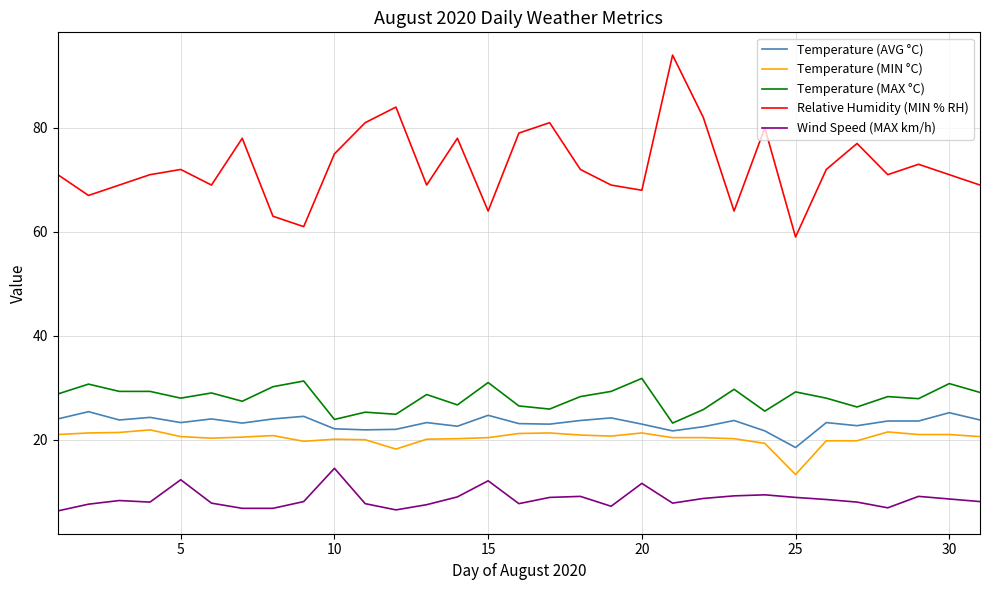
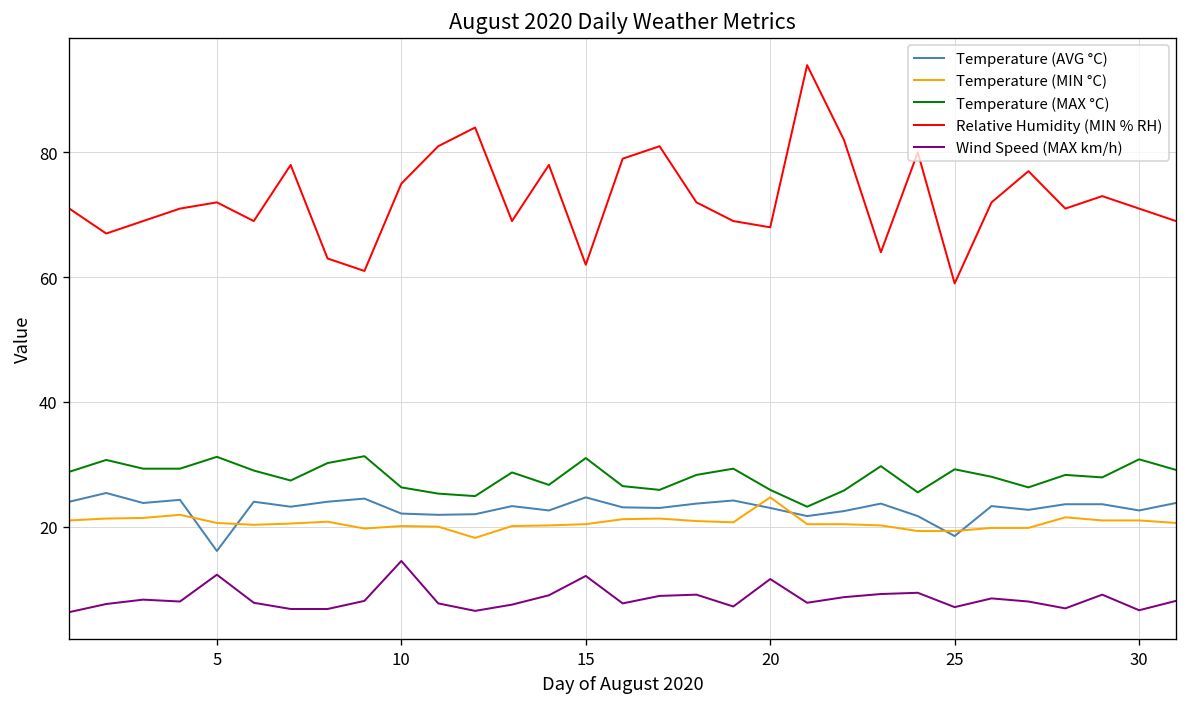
  {
    "Temperature (AVG °C)": {
-     "5": 23,
+     "5": 16,
      "10": 22,
      "15": 25,
      "20": 23,
      "25": 19,
-     "30": 25
+     "30": 23
    },
    "Temperature (MIN °C)": {
      "5": 21,
      "10": 20,
      "15": 20,
-     "20": 21,
-     "25": 13,
+     "20": 25,
+     "25": 19,
      "30": 21
    },
    "Temperature (MAX °C)": {
-     "5": 28,
-     "10": 24,
+     "5": 31,
+     "10": 26,
      "15": 31,
-     "20": 32,
+     "20": 26,
      "25": 29,
      "30": 31
    },
    "Relative Humidity (MIN % RH)": {
      "5": 72,
      "10": 75,
-     "15": 64,
+     "15": 62,
      "20": 68,
      "25": 59,
      "30": 71
    },
    "Wind Speed (MAX km/h)": {
      "5": 12,
      "10": 15,
      "15": 12,
      "20": 12,
-     "25": 9,
-     "30": 9
+     "25": 7,
+     "30": 7
    }
  }
